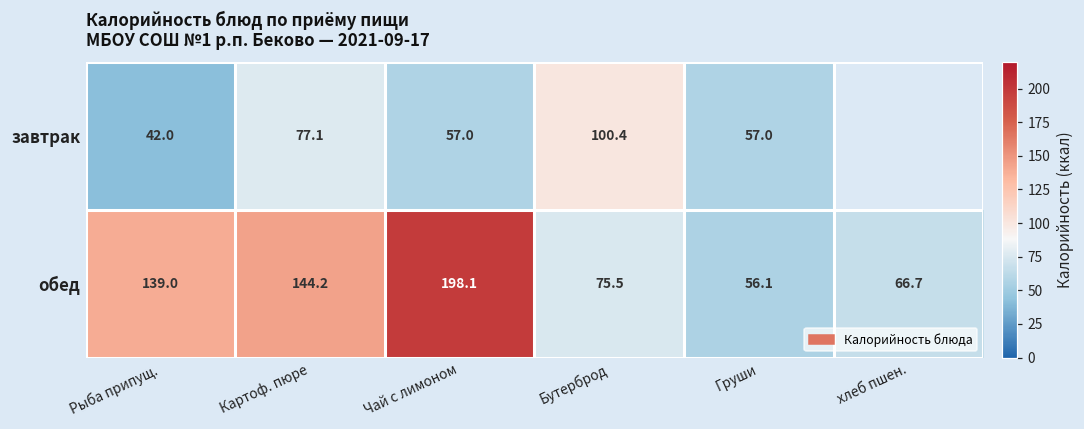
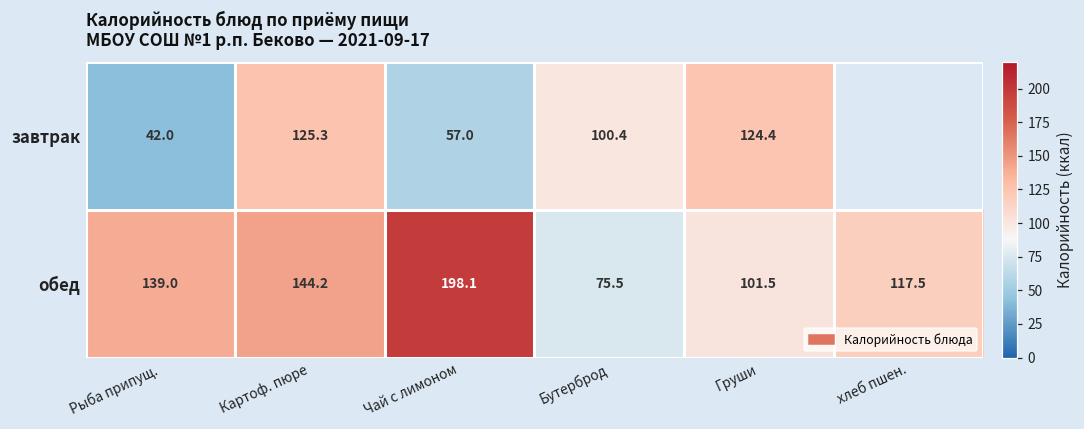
  {
    "завтрак": {
      "Рыба припущ.": 42.0,
-     "Картоф. пюре": 77.1,
+     "Картоф. пюре": 125.3,
      "Чай с лимоном": 57.0,
      "Бутерброд": 100.4,
-     "Груши": 57.0
+     "Груши": 124.4
    },
    "обед": {
      "Рыба припущ.": 139.0,
      "Картоф. пюре": 144.2,
      "Чай с лимоном": 198.1,
      "Бутерброд": 75.5,
-     "Груши": 56.1,
-     "хлеб пшен.": 66.7
+     "Груши": 101.5,
+     "хлеб пшен.": 117.5
    }
  }
